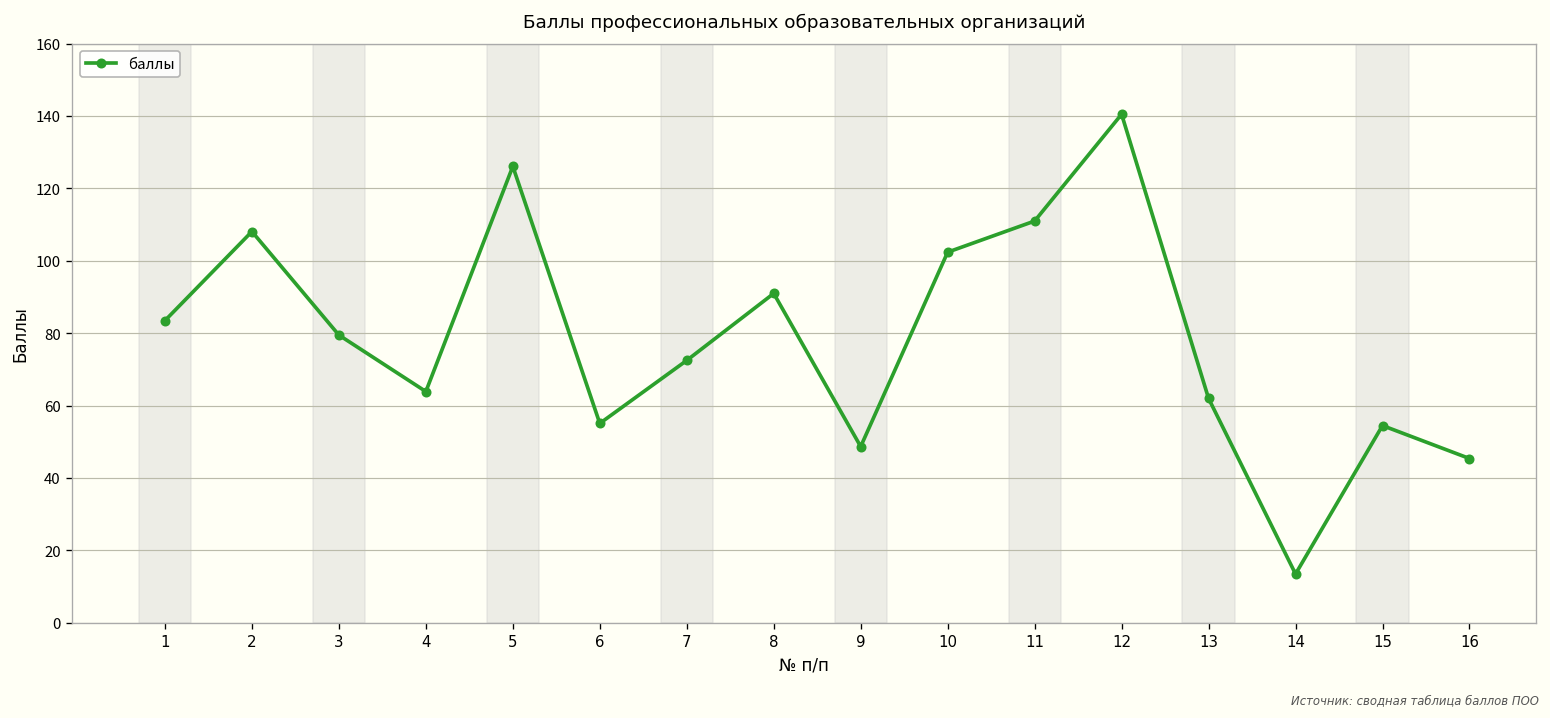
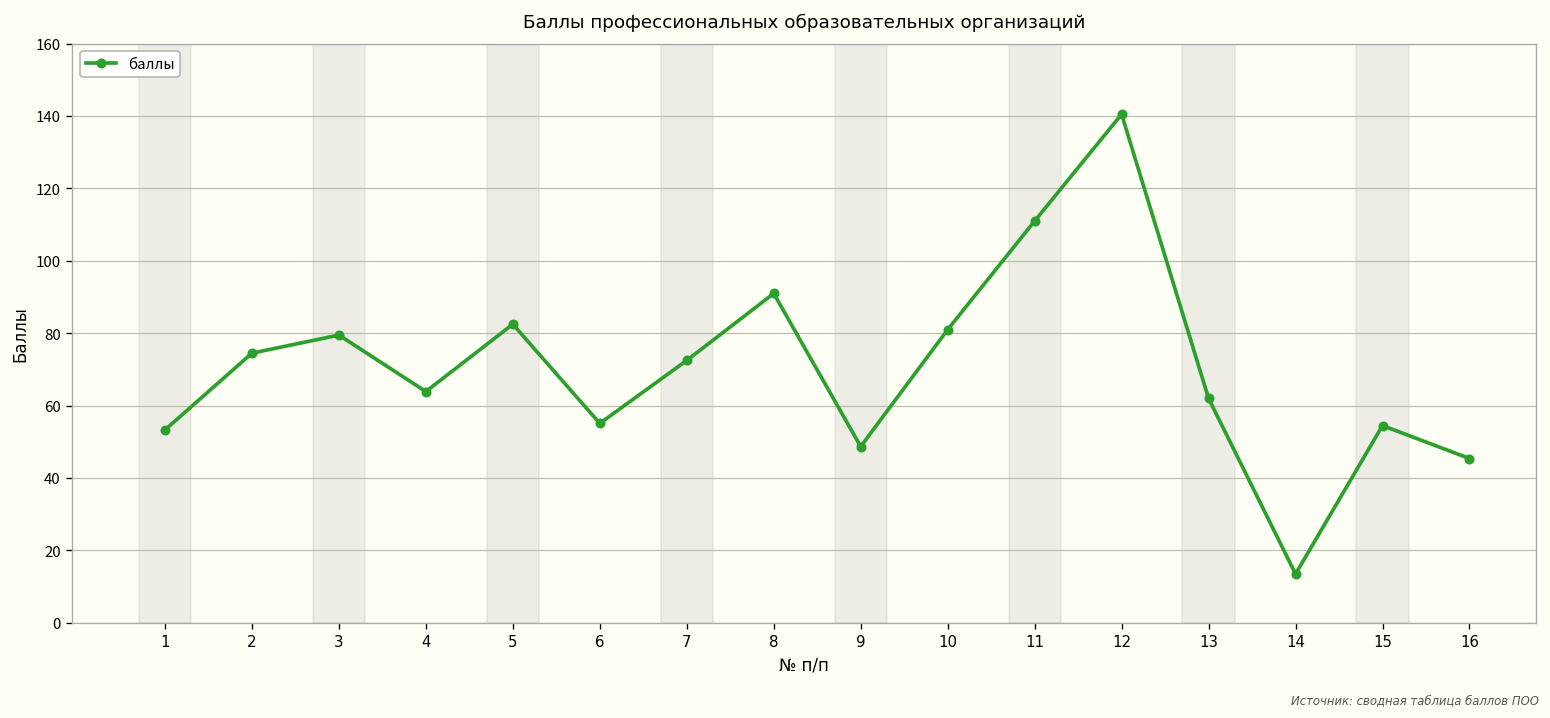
  {
-   "1": 84,
-   "2": 108,
+   "1": 53,
+   "2": 75,
    "3": 80,
    "4": 64,
-   "5": 126,
+   "5": 83,
    "6": 55,
    "7": 73,
    "8": 91,
    "9": 49,
-   "10": 102,
+   "10": 81,
    "11": 111,
    "12": 141,
    "13": 62,
    "14": 14,
    "15": 55,
    "16": 45
  }
